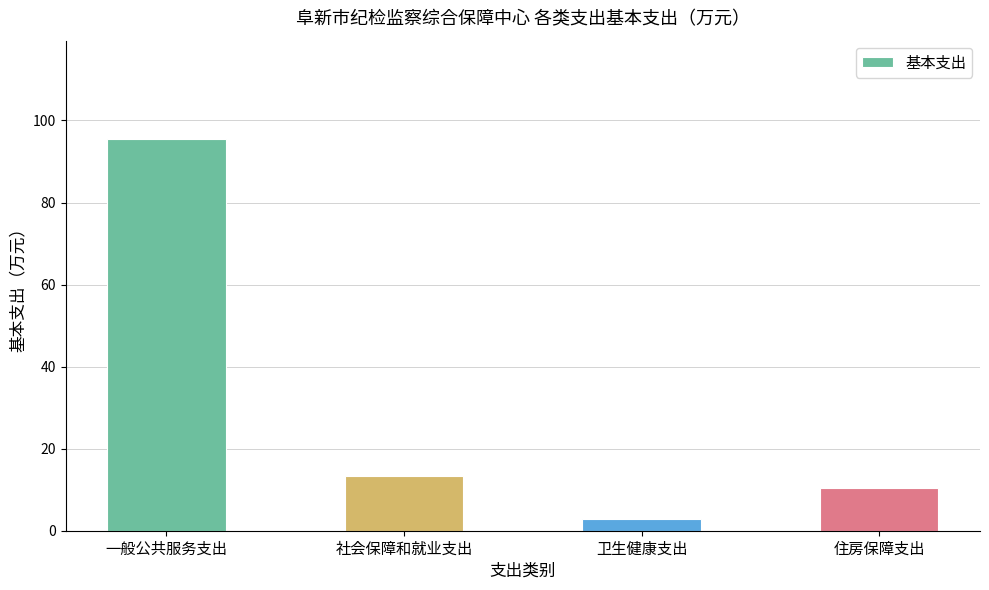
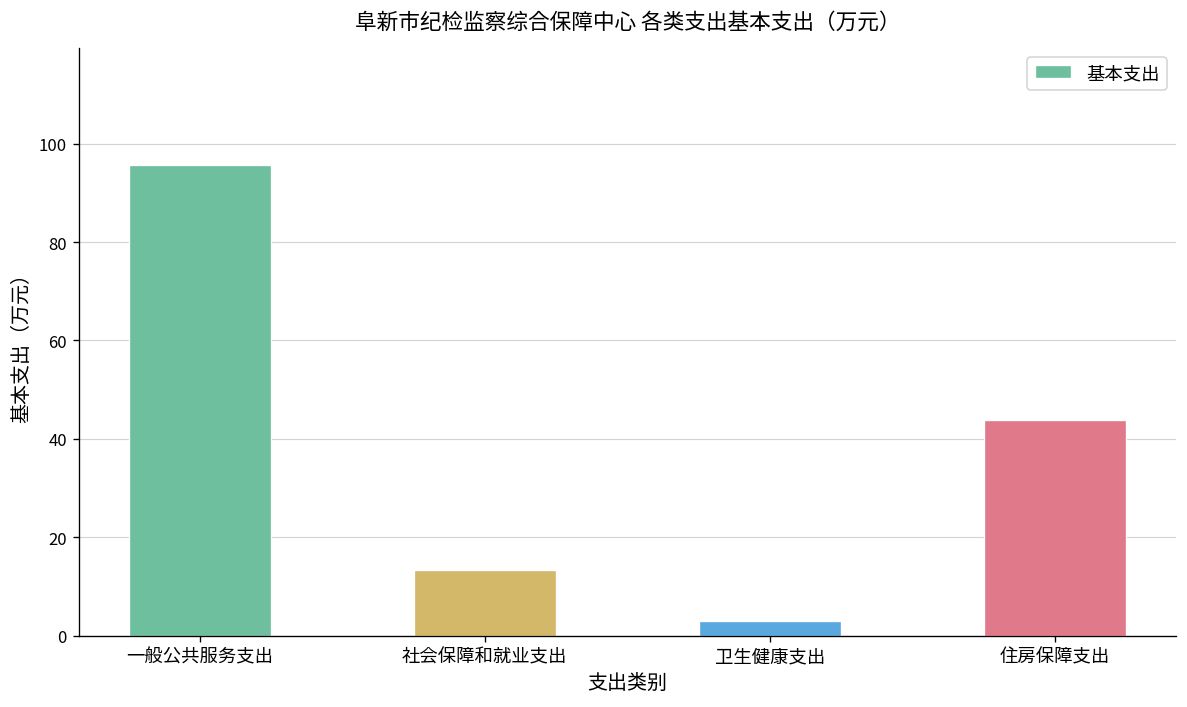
  {
    "一般公共服务支出": 96,
    "社会保障和就业支出": 13,
    "卫生健康支出": 3,
-   "住房保障支出": 11
+   "住房保障支出": 44
  }
